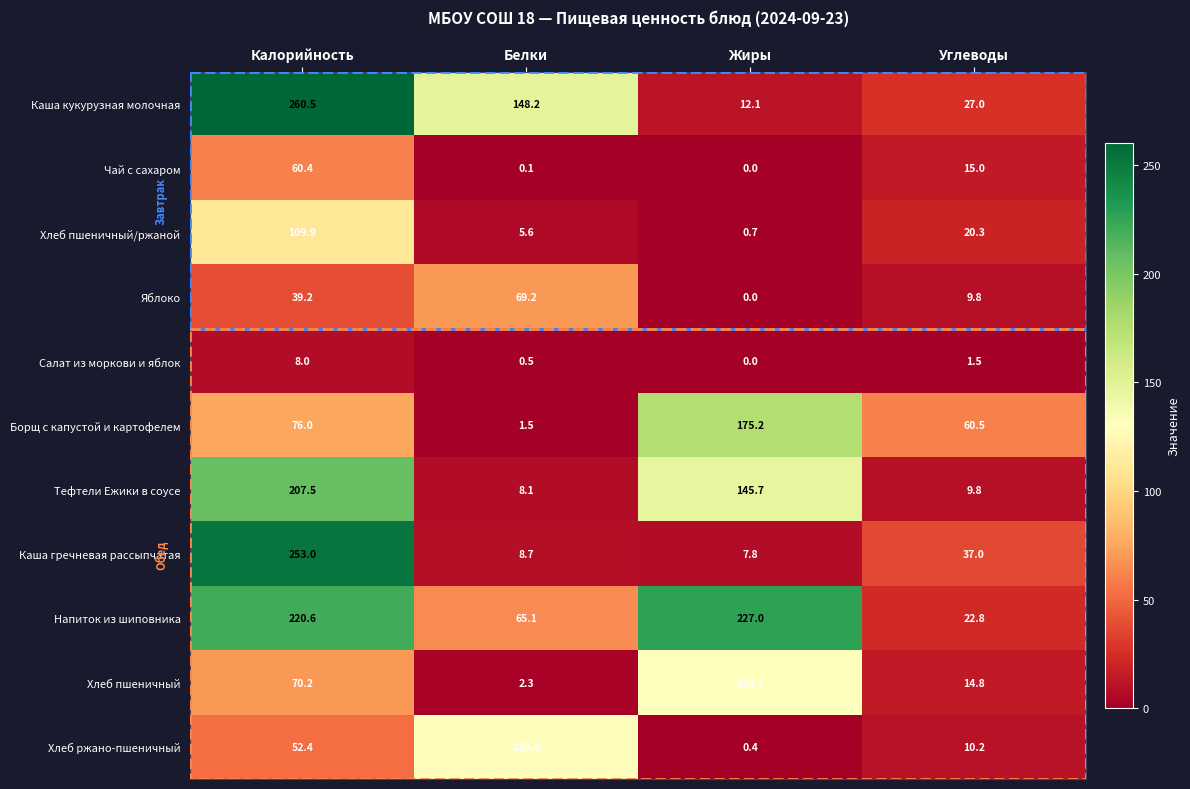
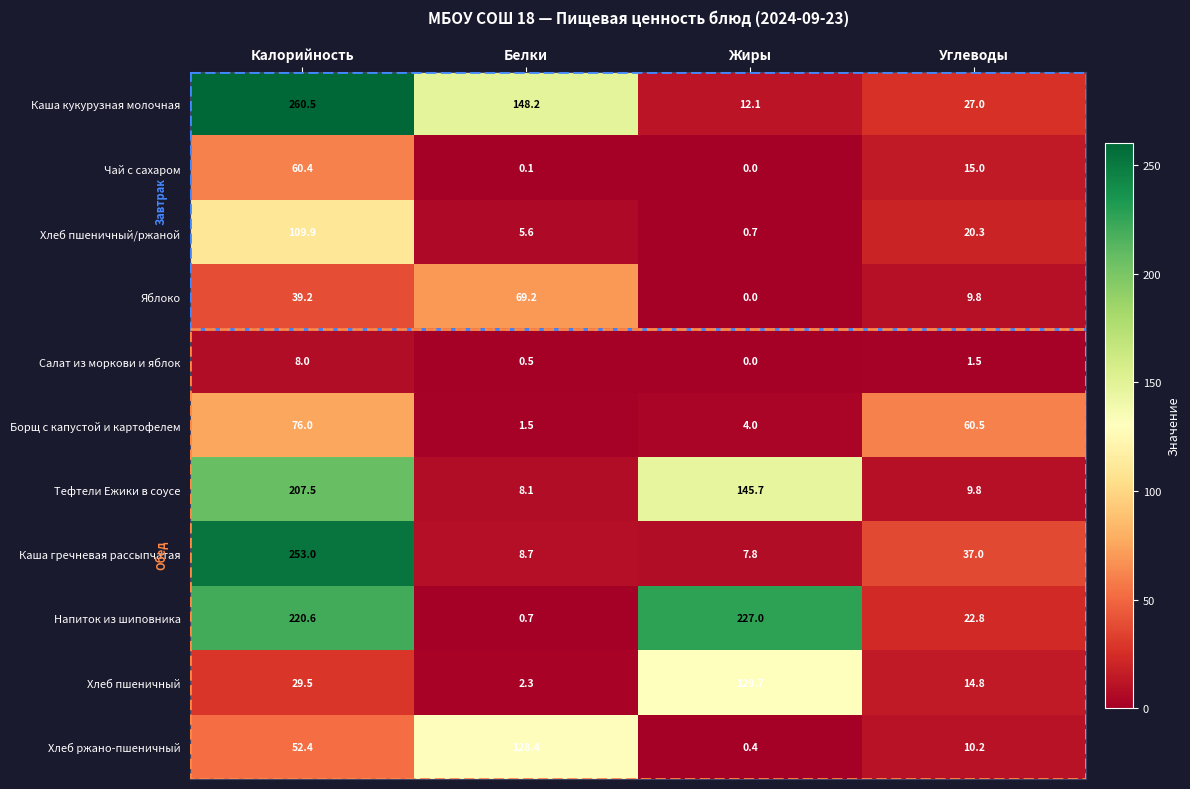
  {
    "Каша кукурузная молочная": {
      "Калорийность": 260.5,
      "Белки": 148.2,
      "Жиры": 12.1,
      "Углеводы": 27.0
    },
    "Чай с сахаром": {
      "Калорийность": 60.4,
      "Белки": 0.1,
      "Жиры": 0.0,
      "Углеводы": 15.0
    },
    "Хлеб пшеничный/ржаной": {
      "Калорийность": 109.9,
      "Белки": 5.6,
      "Жиры": 0.7,
      "Углеводы": 20.3
    },
    "Яблоко": {
      "Калорийность": 39.2,
      "Белки": 69.2,
      "Жиры": 0.0,
      "Углеводы": 9.8
    },
    "Салат из моркови и яблок": {
      "Калорийность": 8.0,
      "Белки": 0.5,
      "Жиры": 0.0,
      "Углеводы": 1.5
    },
    "Борщ с капустой и картофелем": {
      "Калорийность": 76.0,
      "Белки": 1.5,
-     "Жиры": 175.2,
+     "Жиры": 4.0,
      "Углеводы": 60.5
    },
    "Тефтели Ежики в соусе": {
      "Калорийность": 207.5,
      "Белки": 8.1,
      "Жиры": 145.7,
      "Углеводы": 9.8
    },
    "Каша гречневая рассыпчатая": {
      "Калорийность": 253.0,
      "Белки": 8.7,
      "Жиры": 7.8,
      "Углеводы": 37.0
    },
    "Напиток из шиповника": {
      "Калорийность": 220.6,
-     "Белки": 65.1,
+     "Белки": 0.7,
      "Жиры": 227.0,
      "Углеводы": 22.8
    },
    "Хлеб пшеничный": {
-     "Калорийность": 70.2,
+     "Калорийность": 29.5,
      "Белки": 2.3,
      "Жиры": 129.7,
      "Углеводы": 14.8
    },
    "Хлеб ржано-пшеничный": {
      "Калорийность": 52.4,
      "Белки": 128.4,
      "Жиры": 0.4,
      "Углеводы": 10.2
    }
  }
